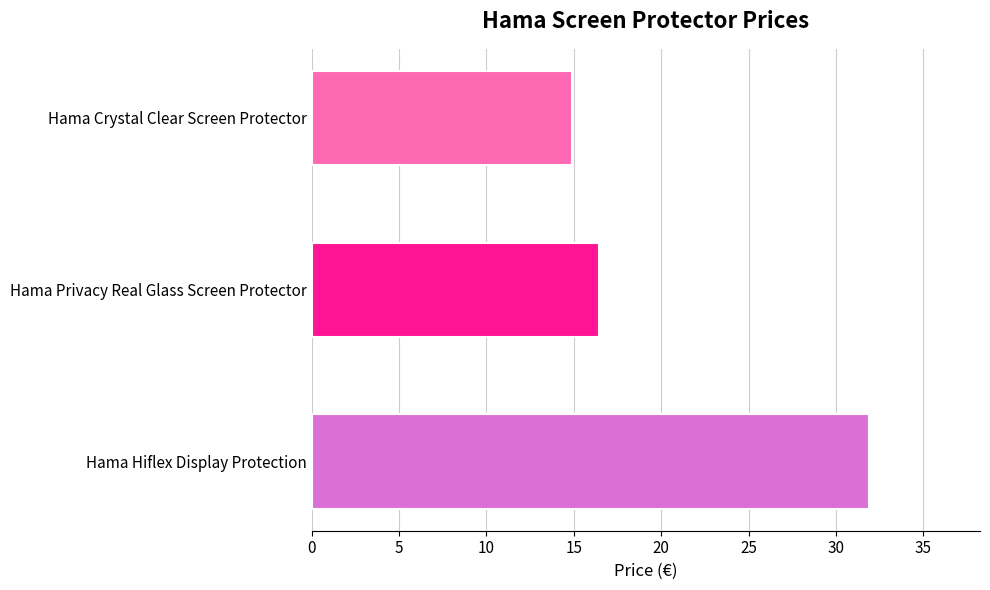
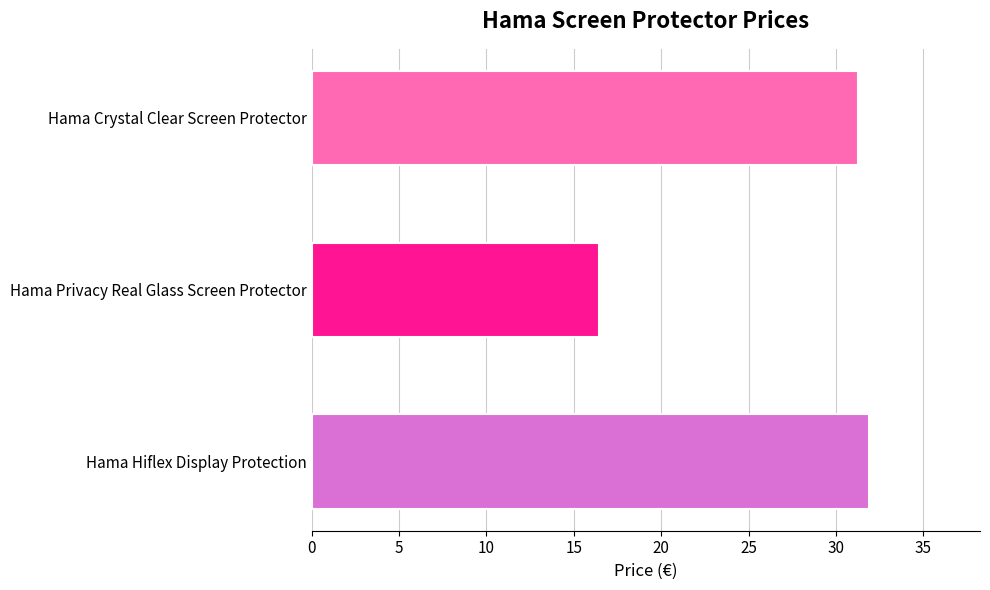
  {
-   "Hama Crystal Clear Screen Protector": 14.9,
+   "Hama Crystal Clear Screen Protector": 31.3,
    "Hama Privacy Real Glass Screen Protector": 16.5,
    "Hama Hiflex Display Protection": 31.9
  }
